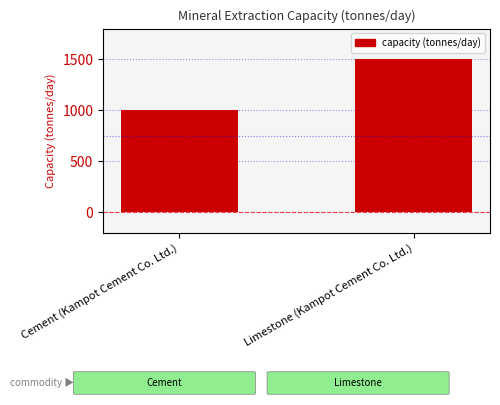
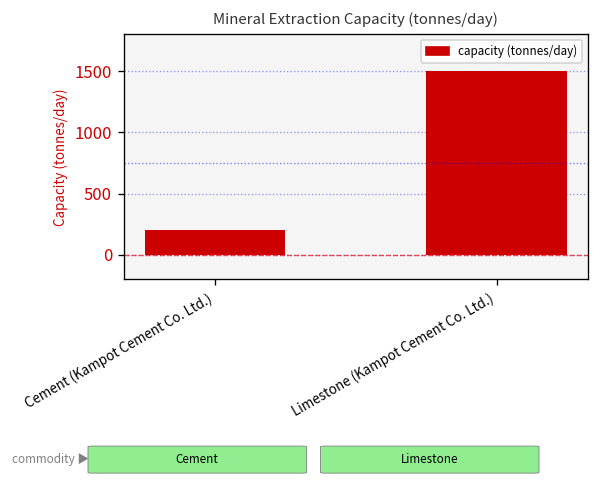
  {
-   "Cement (Kampot Cement Co. Ltd.)": 1000,
+   "Cement (Kampot Cement Co. Ltd.)": 200,
    "Limestone (Kampot Cement Co. Ltd.)": 1500
  }
